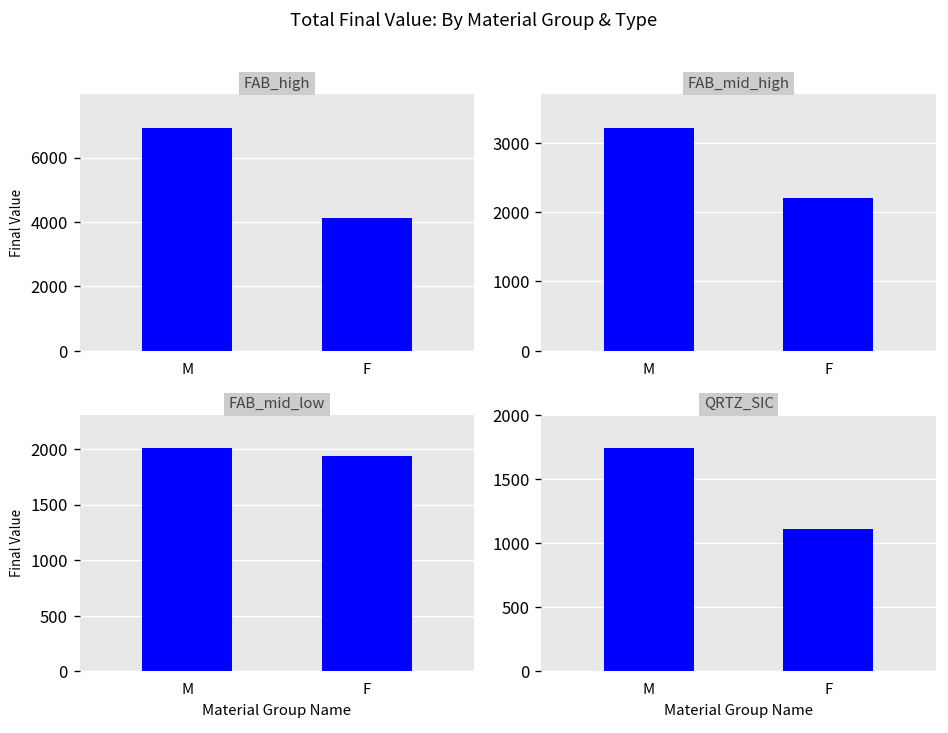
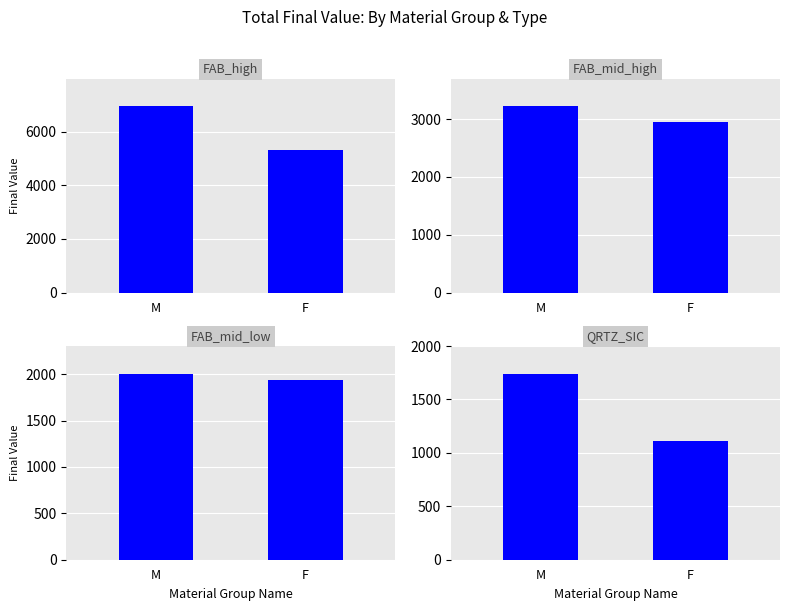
  {
    "FAB_high": {
      "M": 6900,
-     "F": 4100
+     "F": 5300
    },
    "FAB_mid_high": {
      "M": 3200,
-     "F": 2200
+     "F": 3000
    },
    "FAB_mid_low": {
      "M": 2000,
      "F": 1900
    },
    "QRTZ_SIC": {
      "M": 1740,
      "F": 1110
    }
  }
